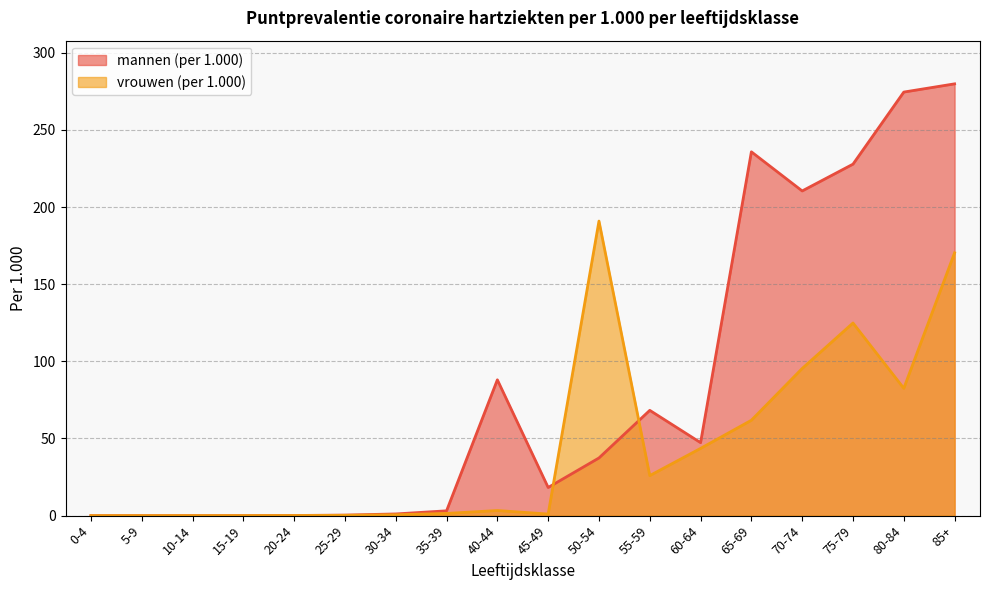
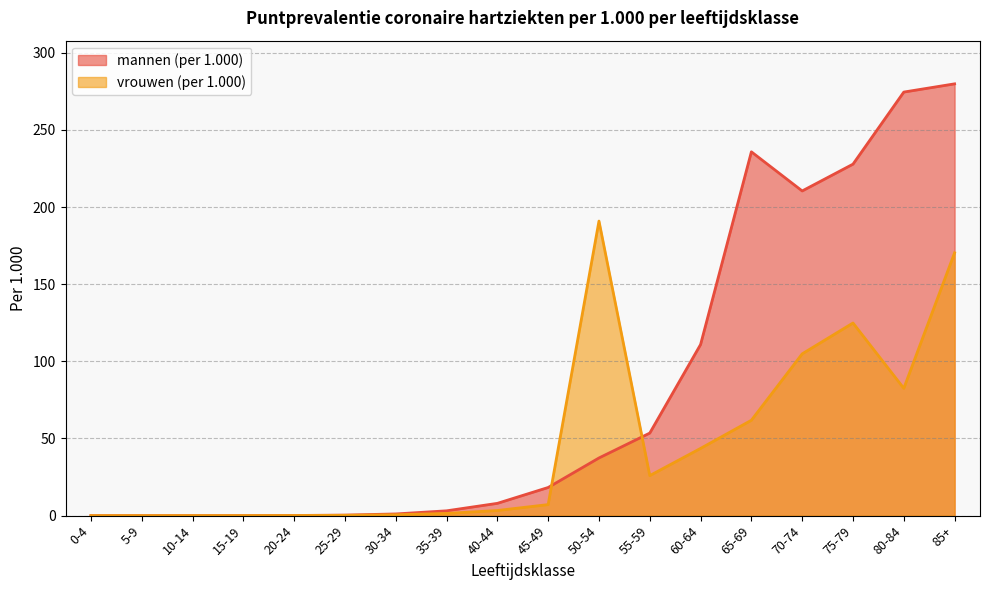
  {
    "mannen (per 1.000)": {
      "35-39": 3,
-     "40-44": 88,
+     "40-44": 8,
      "45-49": 18,
      "50-54": 37,
-     "55-59": 68,
-     "60-64": 47,
+     "55-59": 54,
+     "60-64": 111,
      "65-69": 236,
      "70-74": 210,
      "75-79": 228,
      "80-84": 275,
      "85+": 280
    },
    "vrouwen (per 1.000)": {
      "35-39": 1,
      "40-44": 3,
-     "45-49": 1,
+     "45-49": 7,
      "50-54": 191,
      "55-59": 26,
      "60-64": 44,
      "65-69": 62,
-     "70-74": 95,
+     "70-74": 105,
      "75-79": 125,
      "80-84": 83,
      "85+": 170
    }
  }
